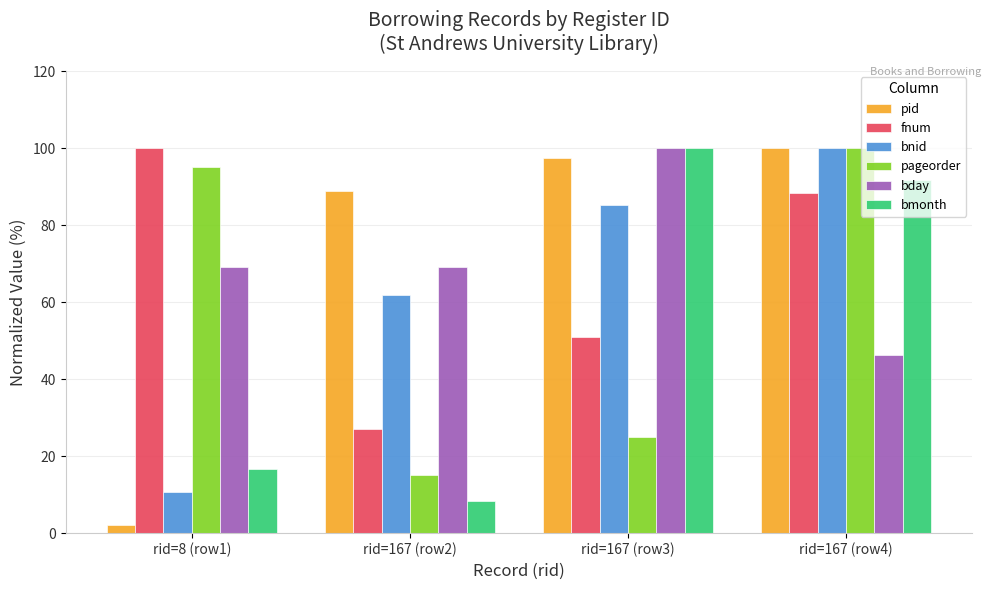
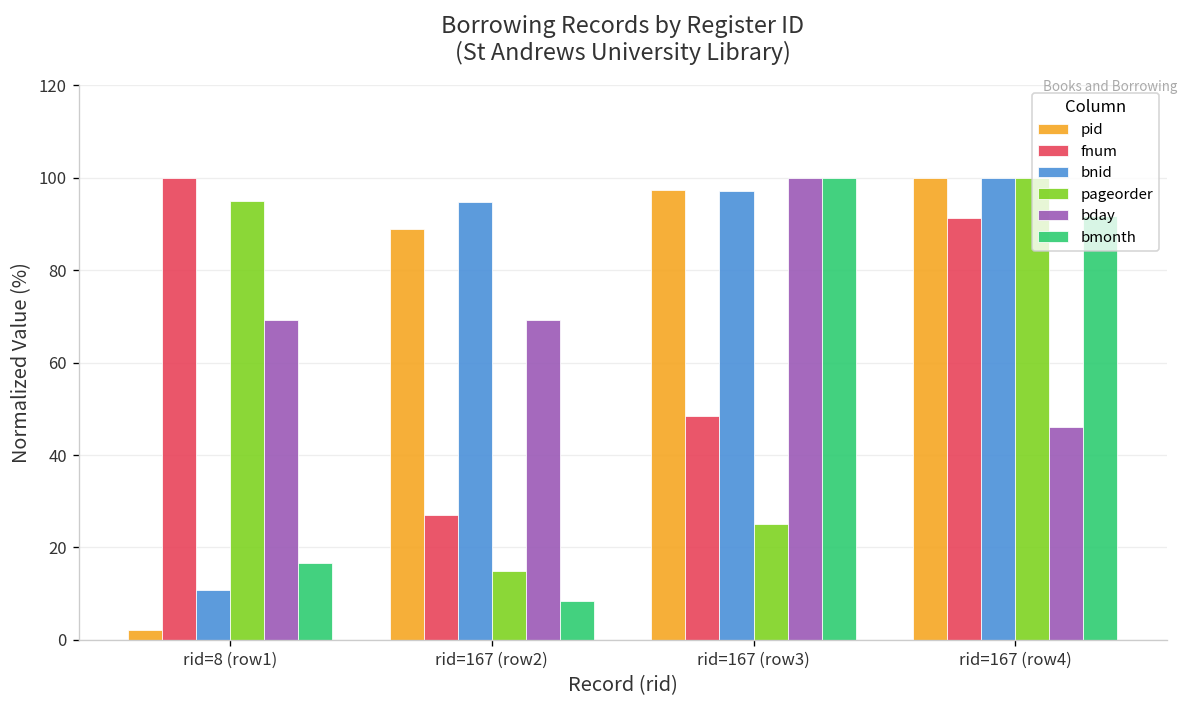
  {
    "pid": {
      "rid=8 (row1)": 2,
      "rid=167 (row2)": 89,
      "rid=167 (row3)": 97,
      "rid=167 (row4)": 100
    },
    "fnum": {
      "rid=8 (row1)": 100,
      "rid=167 (row2)": 27,
-     "rid=167 (row3)": 51,
-     "rid=167 (row4)": 88
+     "rid=167 (row3)": 48,
+     "rid=167 (row4)": 91
    },
    "bnid": {
      "rid=8 (row1)": 11,
-     "rid=167 (row2)": 62,
-     "rid=167 (row3)": 85,
+     "rid=167 (row2)": 95,
+     "rid=167 (row3)": 97,
      "rid=167 (row4)": 100
    },
    "pageorder": {
      "rid=8 (row1)": 95,
      "rid=167 (row2)": 15,
      "rid=167 (row3)": 25,
      "rid=167 (row4)": 100
    },
    "bday": {
      "rid=8 (row1)": 69,
      "rid=167 (row2)": 69,
      "rid=167 (row3)": 100,
      "rid=167 (row4)": 46
    },
    "bmonth": {
      "rid=8 (row1)": 17,
      "rid=167 (row2)": 8,
      "rid=167 (row3)": 100
    }
  }
